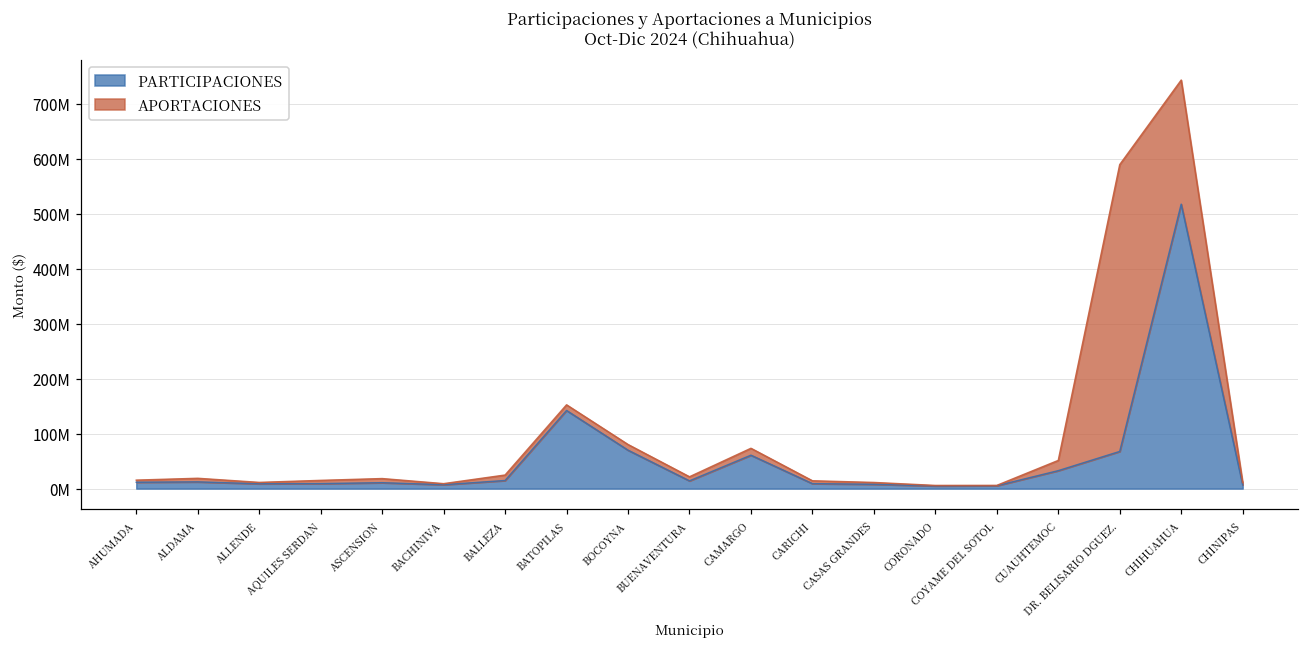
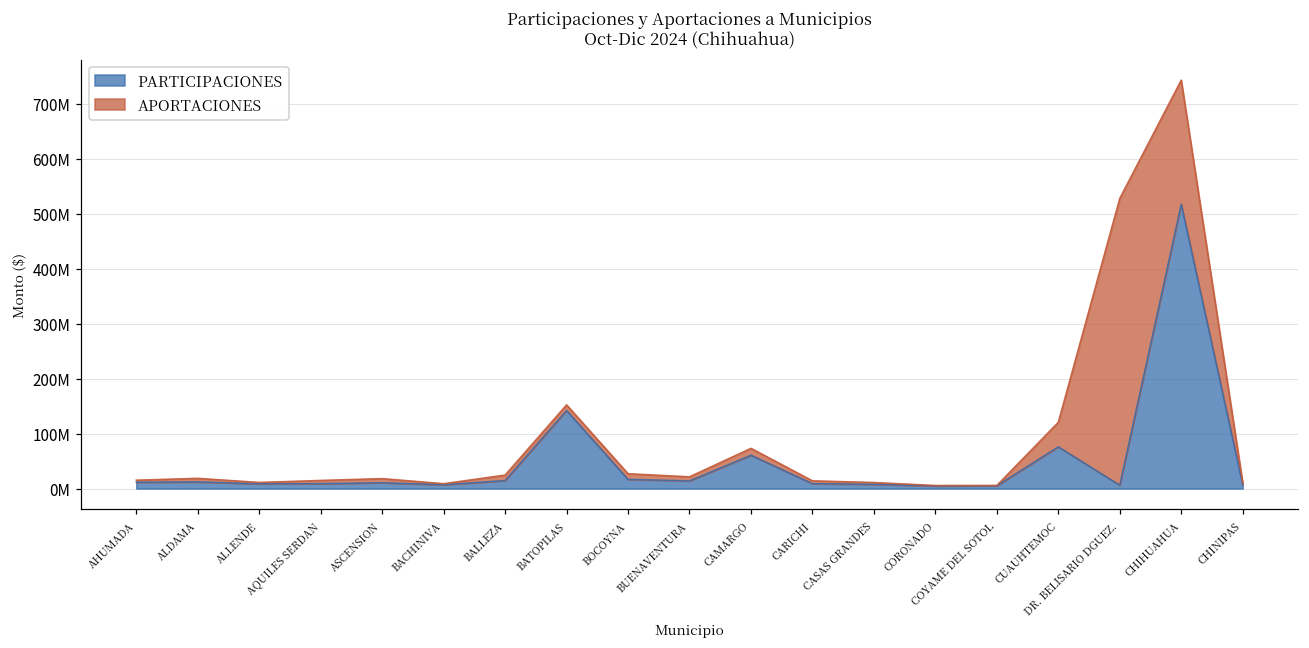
  {
    "PARTICIPACIONES": {
      "ALDAMA": 10000000,
      "AQUILES SERDAN": 10000000,
      "ASCENSION": 10000000,
      "BALLEZA": 10000000,
      "BATOPILAS": 140000000,
-     "BOCOYNA": 70000000,
+     "BOCOYNA": 20000000,
      "BUENAVENTURA": 10000000,
      "CAMARGO": 60000000,
      "CARICHI": 10000000,
-     "CUAUHTEMOC": 30000000,
-     "DR. BELISARIO DGUEZ.": 70000000,
+     "CUAUHTEMOC": 80000000,
+     "DR. BELISARIO DGUEZ.": 10000000,
      "CHIHUAHUA": 520000000
    },
    "APORTACIONES": {
      "ALDAMA": 10000000,
      "AQUILES SERDAN": 10000000,
      "ASCENSION": 10000000,
      "BALLEZA": 10000000,
      "BATOPILAS": 10000000,
      "BOCOYNA": 10000000,
      "BUENAVENTURA": 10000000,
      "CAMARGO": 10000000,
      "CARICHI": 10000000,
-     "CUAUHTEMOC": 20000000,
+     "CUAUHTEMOC": 40000000,
      "DR. BELISARIO DGUEZ.": 520000000,
      "CHIHUAHUA": 230000000
    }
  }
